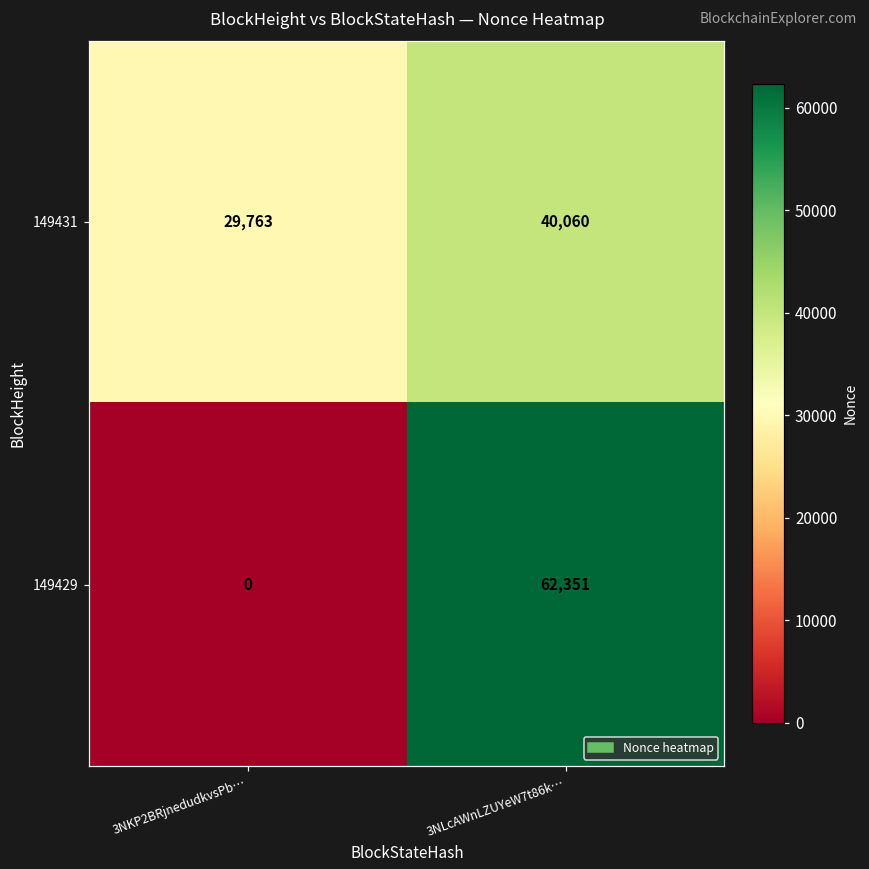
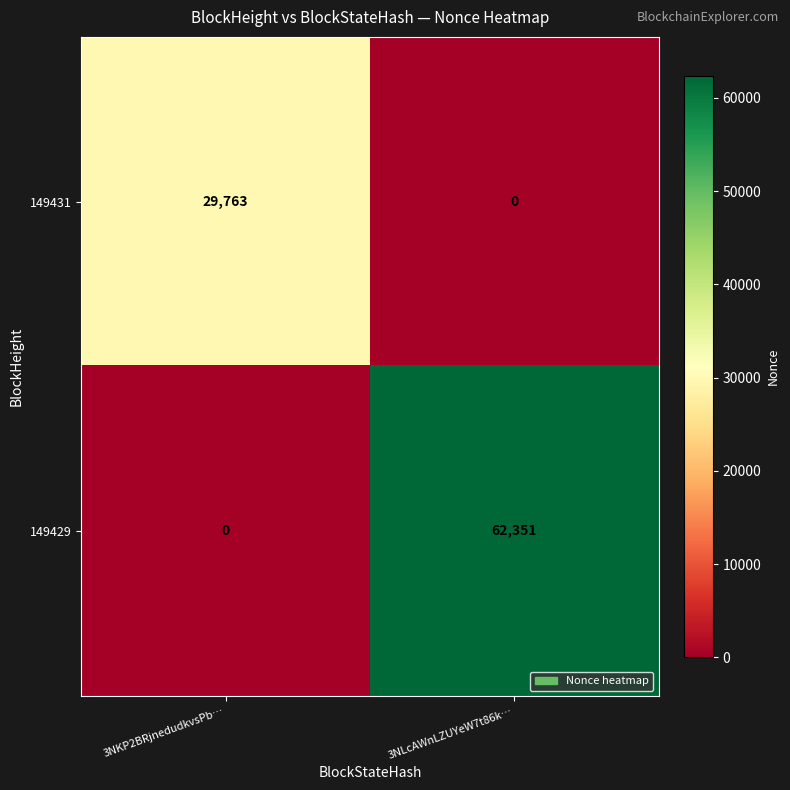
  {
    "149431": {
      "3NKP2BRjnedudkvsPb…": "29,763",
-     "3NLcAWnLZUYeW7t86k…": "40,060"
+     "3NLcAWnLZUYeW7t86k…": "0"
    },
    "149429": {
      "3NKP2BRjnedudkvsPb…": "0",
      "3NLcAWnLZUYeW7t86k…": "62,351"
    }
  }
